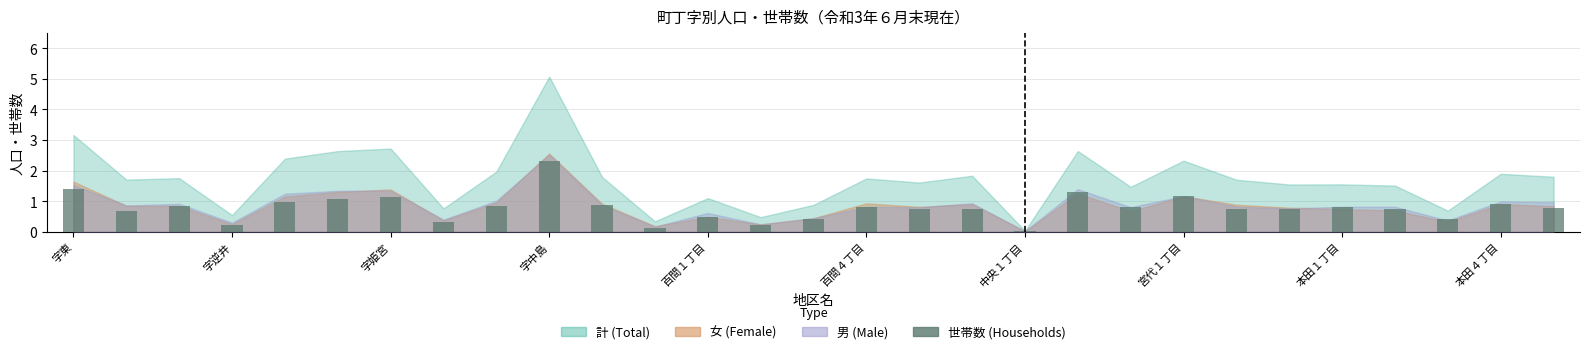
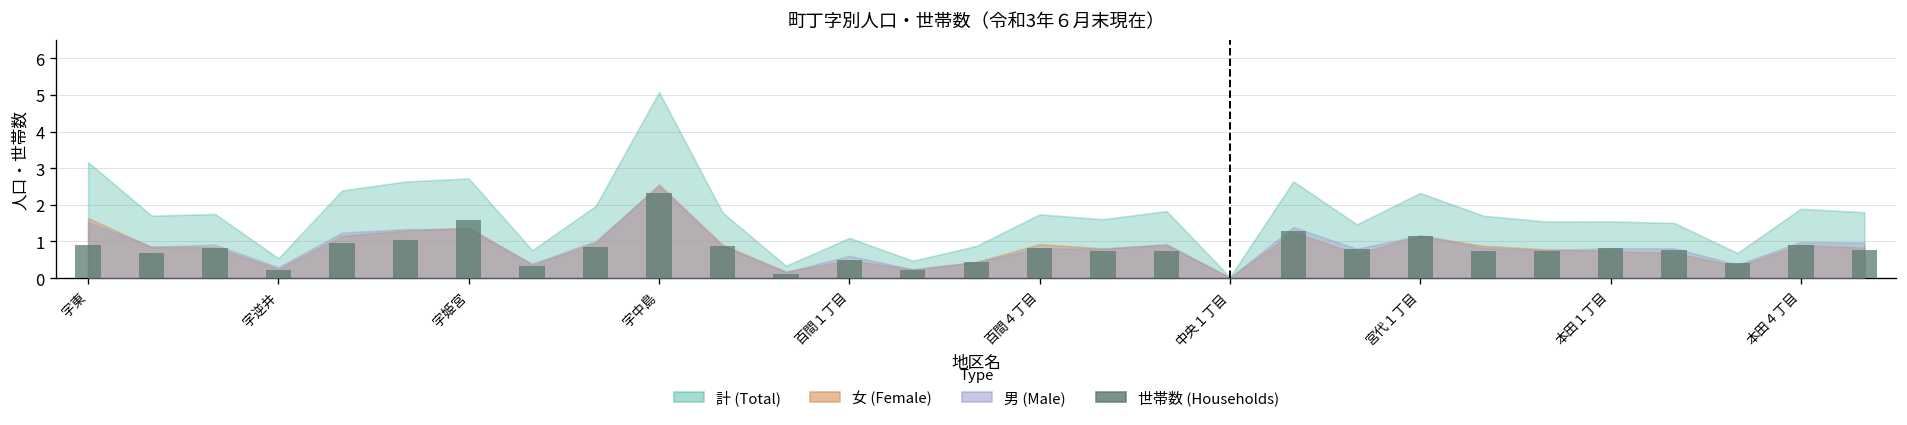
  {
    "世帯数 (Households)": {
-     "字東": 1.4,
+     "字東": 0.9,
      "字逆井": 0.2,
-     "字姫宮": 1.1,
+     "字姫宮": 1.6,
      "字中島": 2.3,
      "百間１丁目": 0.5,
      "百間４丁目": 0.8,
      "宮代１丁目": 1.2,
      "本田１丁目": 0.8,
      "本田４丁目": 0.9
    },
    "女 (Female)": {
      "字東": 1.6,
      "百間１丁目": 0.5,
      "百間４丁目": 0.9
    }
  }
